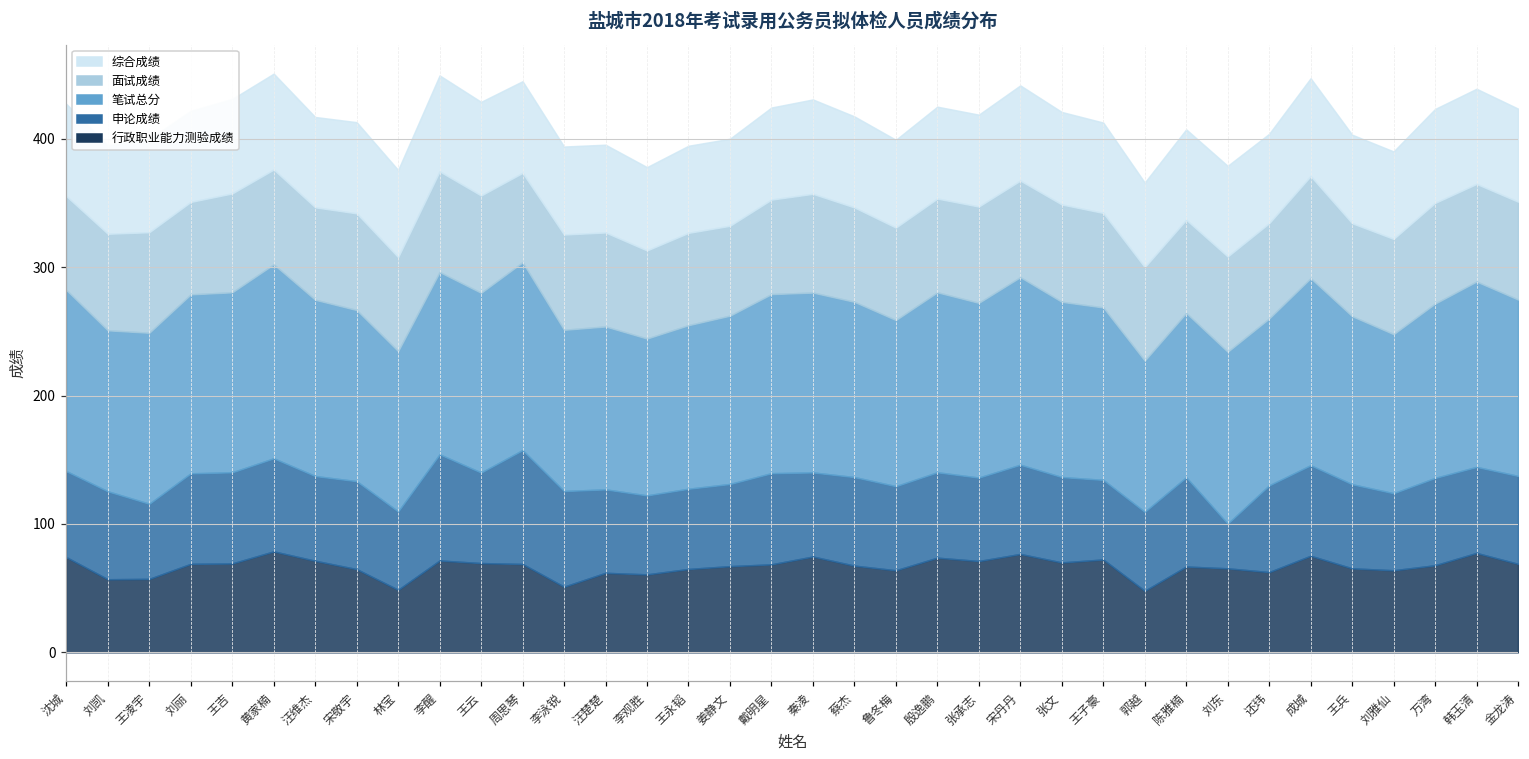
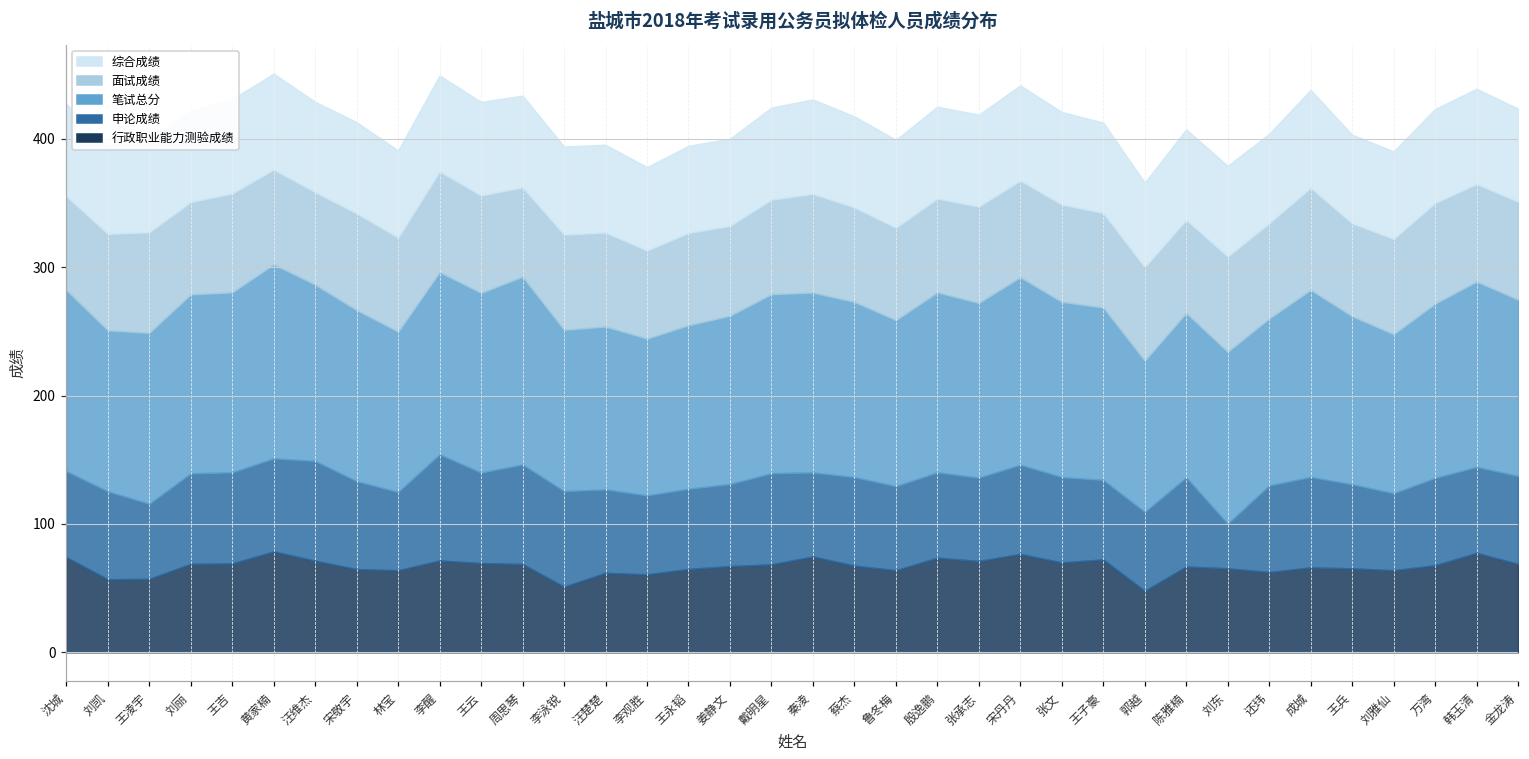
  {
    "行政职业能力测验成绩": {
      "沈城": 74,
      "刘凯": 57,
      "王凌宇": 57,
      "刘丽": 69,
      "王吉": 69,
      "黄家楠": 79,
      "汪维杰": 71,
      "宋敬宇": 65,
-     "林宝": 49,
+     "林宝": 64,
      "李醒": 72,
      "王云": 70,
      "周思琴": 69,
      "李泳锐": 51,
      "汪楚楚": 62,
      "李观胜": 61,
      "王永韬": 65,
      "姜静文": 67,
      "戴明星": 69,
      "秦凌": 75,
      "蔡杰": 68,
      "鲁冬梅": 64,
      "殷逸鹏": 74,
      "张承志": 71,
      "宋丹丹": 77,
      "张文": 70,
      "王子豪": 72,
      "郭越": 48,
      "陈雅楠": 67,
      "刘东": 65,
      "还玮": 63,
-     "成城": 75,
+     "成城": 66,
      "王兵": 65,
      "刘雅仙": 64,
      "万湾": 68,
      "韩玉清": 77,
      "金龙涛": 69
    },
    "申论成绩": {
      "沈城": 67,
      "刘凯": 69,
      "王凌宇": 59,
      "刘丽": 71,
      "王吉": 71,
      "黄家楠": 73,
-     "汪维杰": 66,
+     "汪维杰": 78,
      "宋敬宇": 69,
      "林宝": 61,
      "李醒": 83,
      "王云": 71,
-     "周思琴": 89,
+     "周思琴": 78,
      "李泳锐": 75,
      "汪楚楚": 65,
      "李观胜": 62,
      "王永韬": 63,
      "姜静文": 64,
      "戴明星": 71,
      "秦凌": 66,
      "蔡杰": 69,
      "鲁冬梅": 66,
      "殷逸鹏": 66,
      "张承志": 65,
      "宋丹丹": 70,
      "张文": 67,
      "王子豪": 62,
      "郭越": 62,
      "陈雅楠": 70,
      "刘东": 35,
      "还玮": 68,
      "成城": 70,
      "王兵": 66,
      "刘雅仙": 60,
      "万湾": 68,
      "韩玉清": 67,
      "金龙涛": 69
    },
    "笔试总分": {
      "沈城": 141,
      "刘凯": 125,
      "王凌宇": 133,
      "刘丽": 139,
      "王吉": 140,
      "黄家楠": 151,
      "汪维杰": 137,
      "宋敬宇": 133,
      "林宝": 125,
      "李醒": 142,
      "王云": 140,
      "周思琴": 146,
      "李泳锐": 126,
      "汪楚楚": 127,
      "李观胜": 122,
      "王永韬": 127,
      "姜静文": 131,
      "戴明星": 140,
      "秦凌": 140,
      "蔡杰": 137,
      "鲁冬梅": 129,
      "殷逸鹏": 140,
      "张承志": 136,
      "宋丹丹": 146,
      "张文": 137,
      "王子豪": 134,
      "郭越": 118,
      "陈雅楠": 128,
      "刘东": 134,
      "还玮": 130,
      "成城": 146,
      "王兵": 131,
      "刘雅仙": 124,
      "万湾": 136,
      "韩玉清": 144,
      "金龙涛": 137
    }
  }
